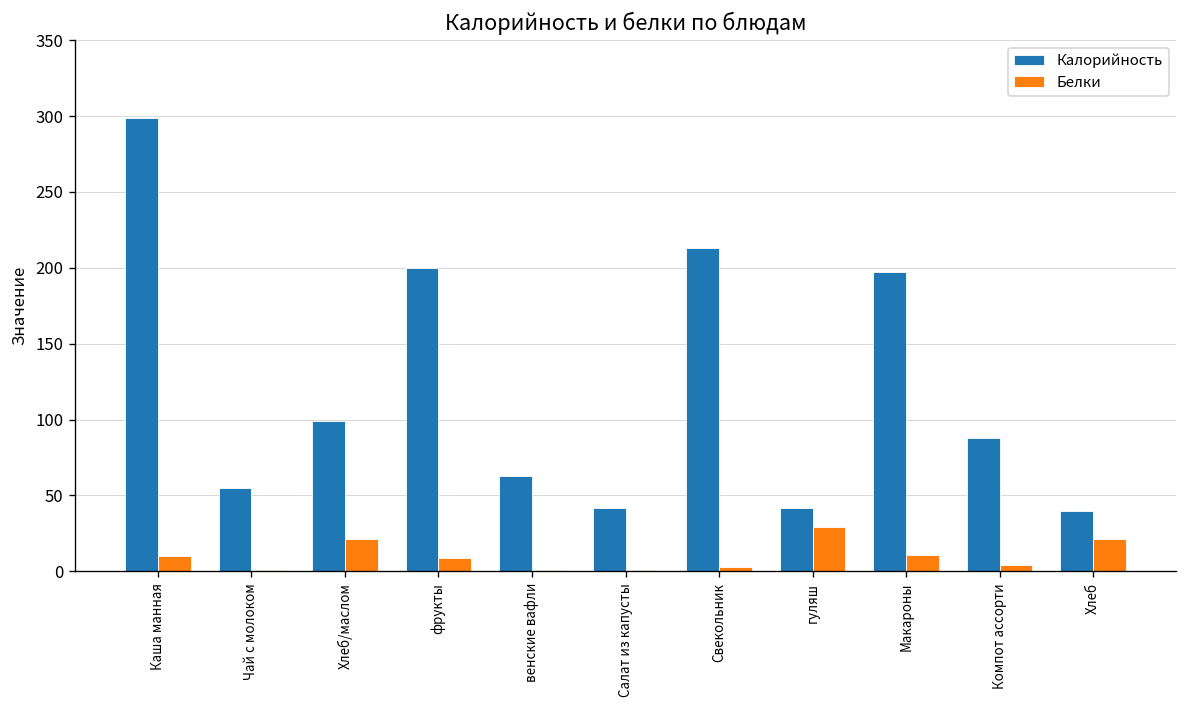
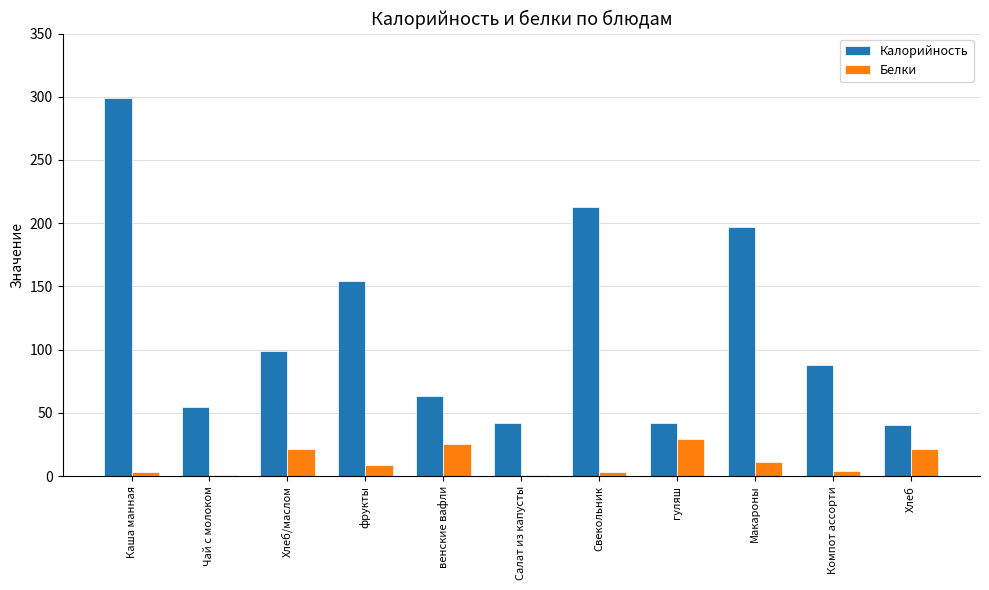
  {
    "Калорийность": {
      "Каша манная": 299,
      "Чай с молоком": 55,
      "Хлеб/маслом": 99,
-     "фрукты": 200,
+     "фрукты": 154,
      "венские вафли": 63,
      "Салат из капусты": 42,
      "Свекольник": 213,
      "гуляш": 42,
      "Макароны": 197,
      "Компот ассорти": 88,
      "Хлеб": 40
    },
    "Белки": {
-     "Каша манная": 10,
+     "Каша манная": 3,
      "Хлеб/маслом": 21,
      "фрукты": 9,
-     "венские вафли": 1,
+     "венские вафли": 25,
      "Свекольник": 3,
      "гуляш": 29,
      "Макароны": 11,
      "Компот ассорти": 4,
      "Хлеб": 21
    }
  }
